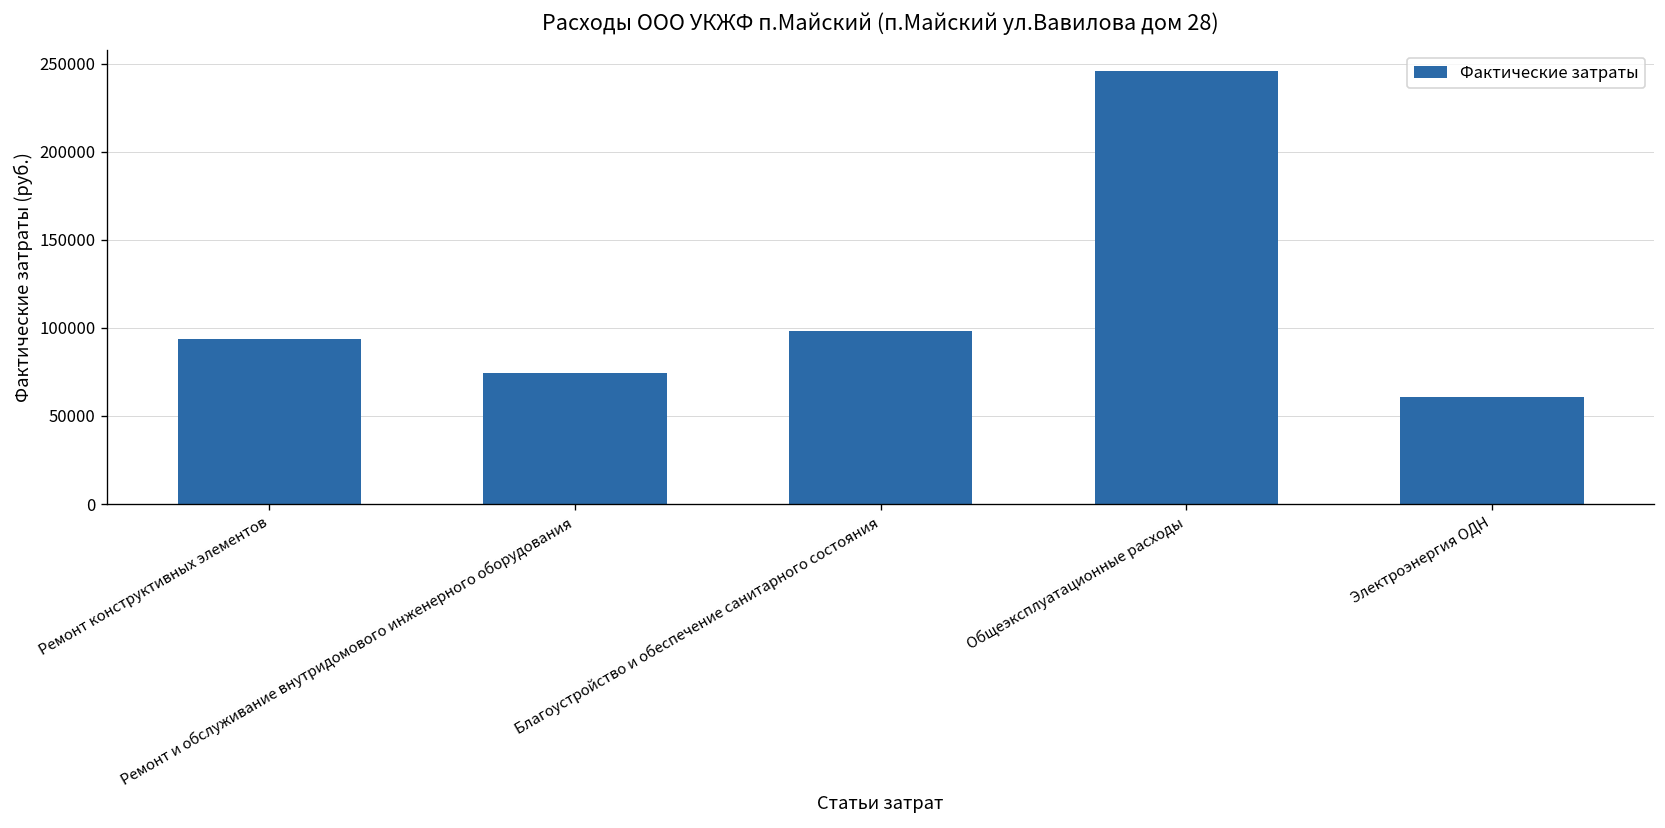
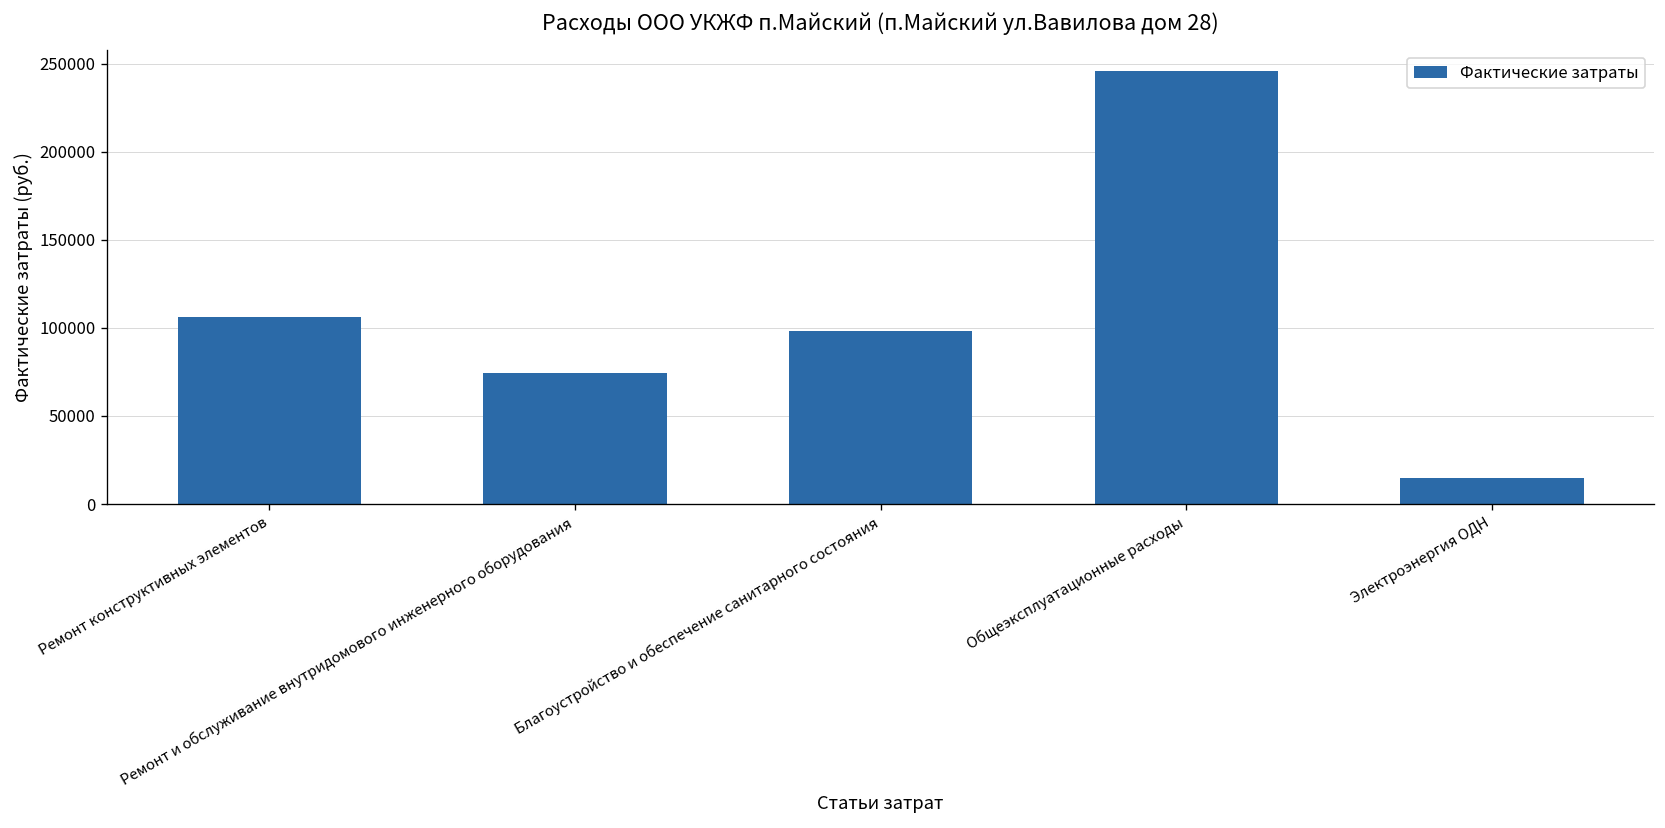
  {
-   "Ремонт конструктивных элементов": 93000,
+   "Ремонт конструктивных элементов": 106000,
    "Ремонт и обслуживание внутридомового инженерного оборудования": 75000,
    "Благоустройство и обеспечение санитарного состояния": 98000,
    "Общеэксплуатационные расходы": 246000,
-   "Электроэнергия ОДН": 61000
+   "Электроэнергия ОДН": 15000
  }
